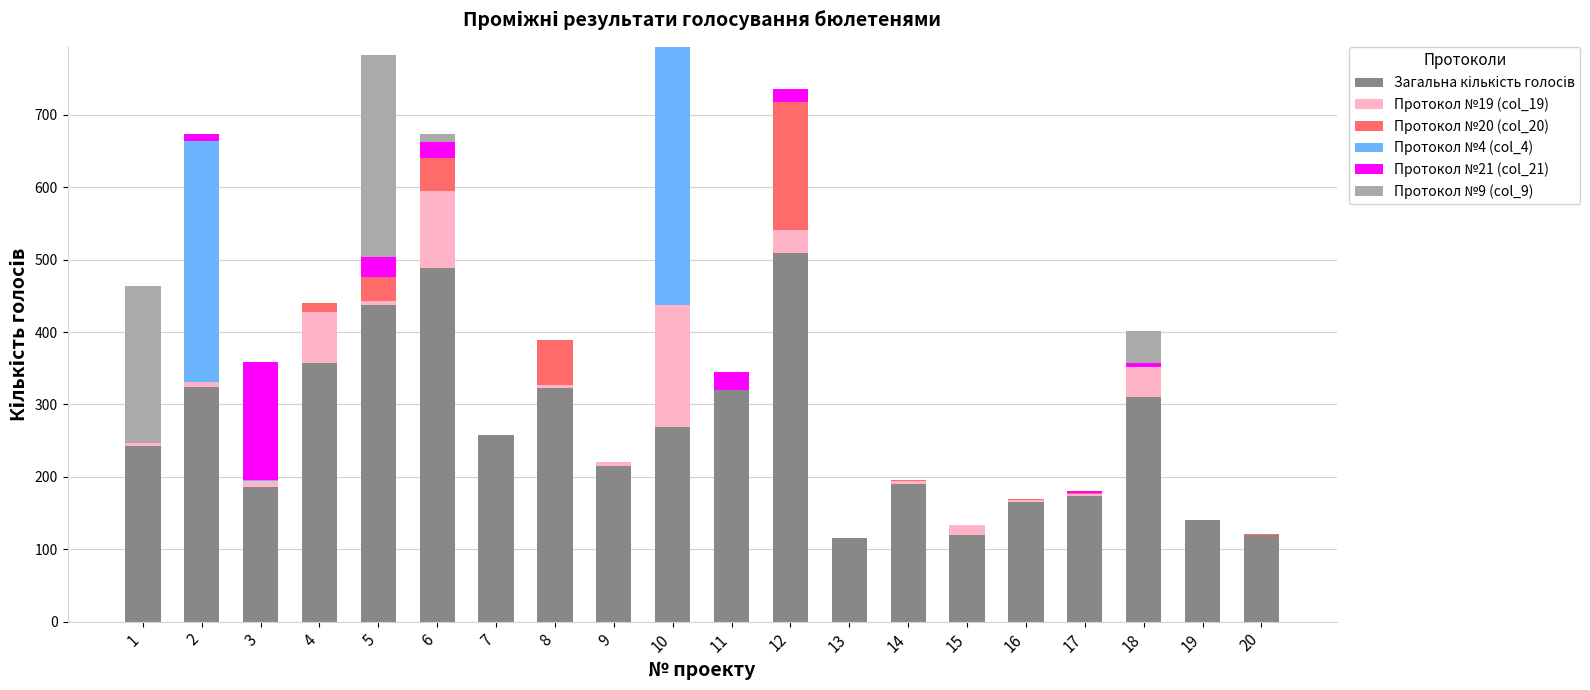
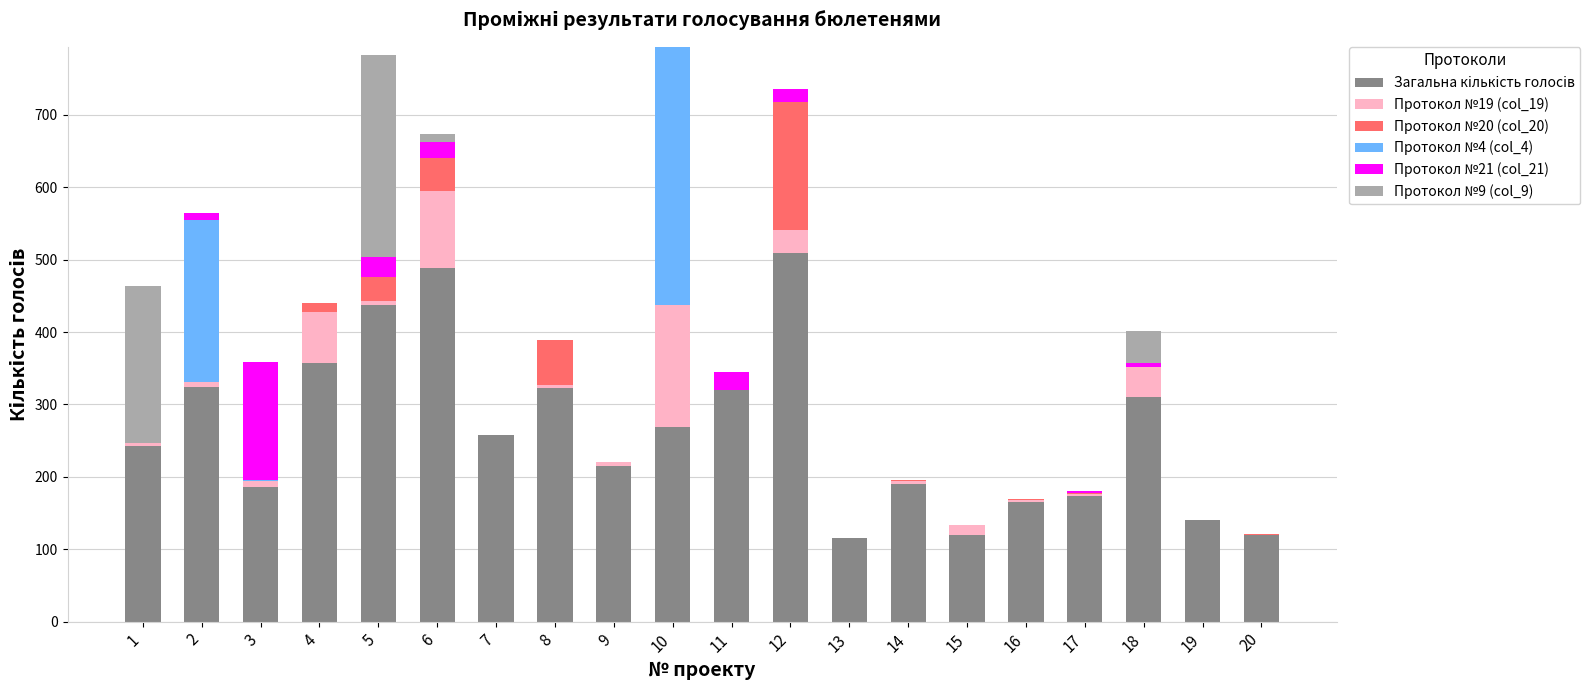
  {
    "Протокол №19 (col_19)": {
      "1": 10,
      "2": 10,
      "3": 10,
      "4": 70,
      "5": 10,
      "6": 110,
      "7": 0,
      "8": 0,
      "9": 10,
      "10": 170,
      "11": 0,
      "12": 30,
      "13": 0,
      "14": 0,
      "15": 10,
      "18": 40,
      "19": 0
    },
    "Протокол №20 (col_20)": {
      "1": 0,
      "2": 0,
      "3": 0,
      "4": 10,
      "5": 30,
      "6": 50,
      "7": 0,
      "8": 60,
      "9": 0,
      "10": 0,
      "11": 0,
      "12": 180,
      "13": 0,
      "15": 0,
      "18": 0,
      "19": 0
    },
    "Протокол №4 (col_4)": {
      "1": 0,
-     "2": 330,
+     "2": 220,
      "4": 0,
      "5": 0,
      "6": 0,
      "7": 0,
      "8": 0,
      "9": 0,
      "10": 360,
      "11": 0,
      "12": 0,
      "13": 0,
      "14": 0,
      "15": 0,
      "16": 0,
      "17": 0,
      "18": 0,
      "19": 0,
      "20": 0
    },
    "Протокол №21 (col_21)": {
      "1": 0,
      "2": 10,
      "3": 160,
      "4": 0,
      "5": 30,
      "6": 20,
      "7": 0,
      "8": 0,
      "9": 0,
      "10": 0,
      "11": 30,
      "12": 20,
      "13": 0,
      "14": 0,
      "15": 0,
      "16": 0,
      "18": 10,
      "19": 0,
      "20": 0
    }
  }
